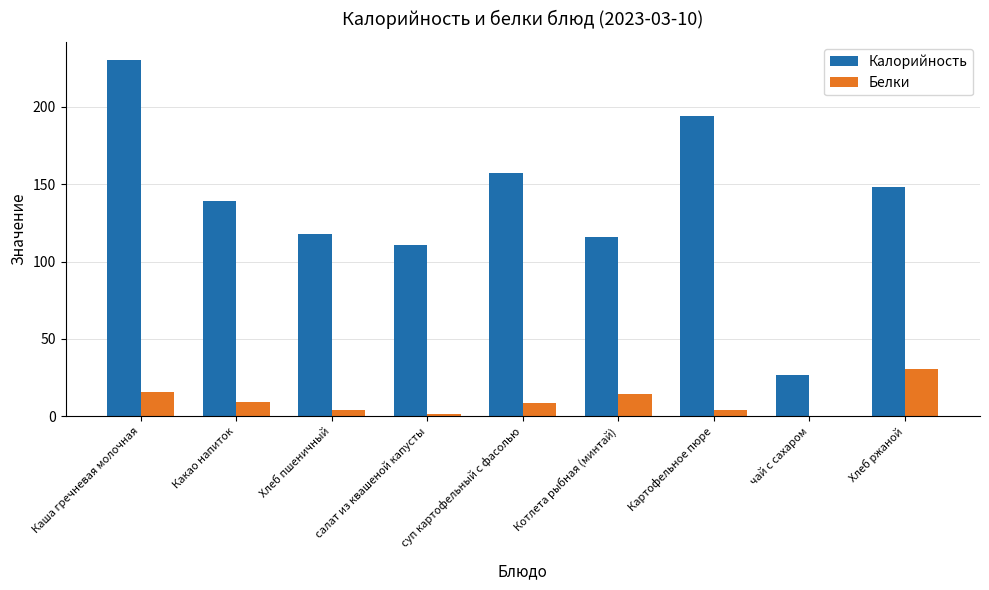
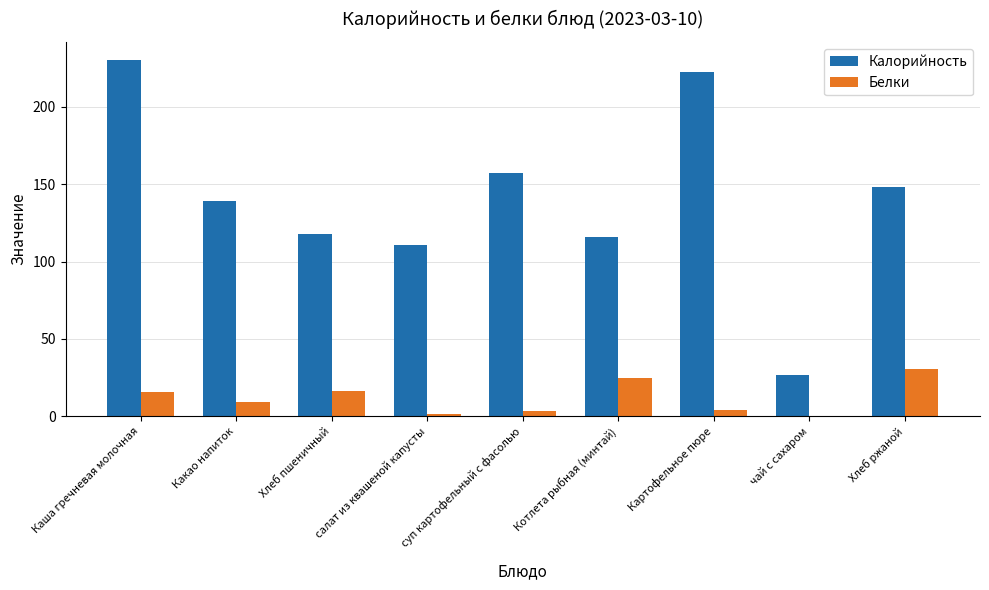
  {
    "Калорийность": {
      "Каша гречневая молочная": 231,
      "Какао напиток": 139,
      "Хлеб пшеничный": 118,
      "салат из квашеной капусты": 111,
      "суп картофельный с фасолью": 157,
      "Котлета рыбная (минтай)": 116,
-     "Картофельное пюре": 194,
+     "Картофельное пюре": 223,
      "чай с сахаром": 27,
      "Хлеб ржаной": 148
    },
    "Белки": {
      "Каша гречневая молочная": 16,
      "Какао напиток": 9,
-     "Хлеб пшеничный": 4,
-     "суп картофельный с фасолью": 8,
-     "Котлета рыбная (минтай)": 14,
+     "Хлеб пшеничный": 16,
+     "суп картофельный с фасолью": 3,
+     "Котлета рыбная (минтай)": 25,
      "Картофельное пюре": 4,
      "Хлеб ржаной": 30
    }
  }
